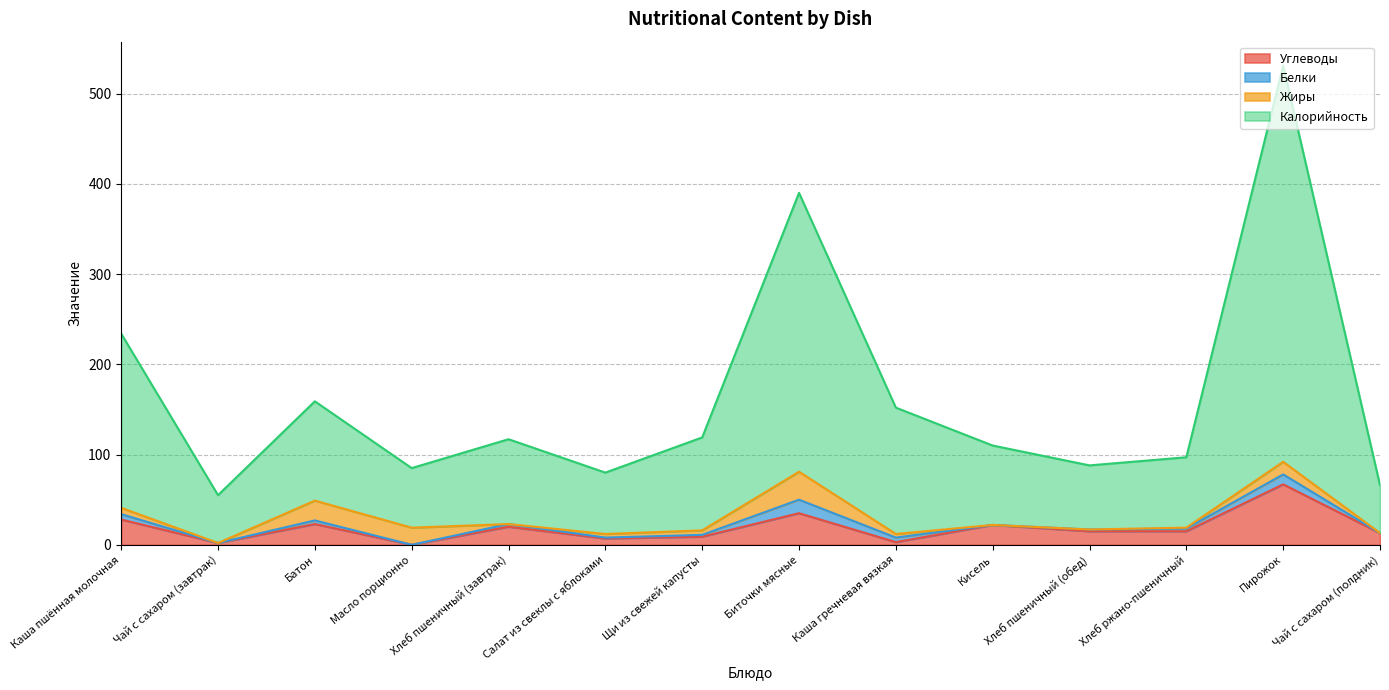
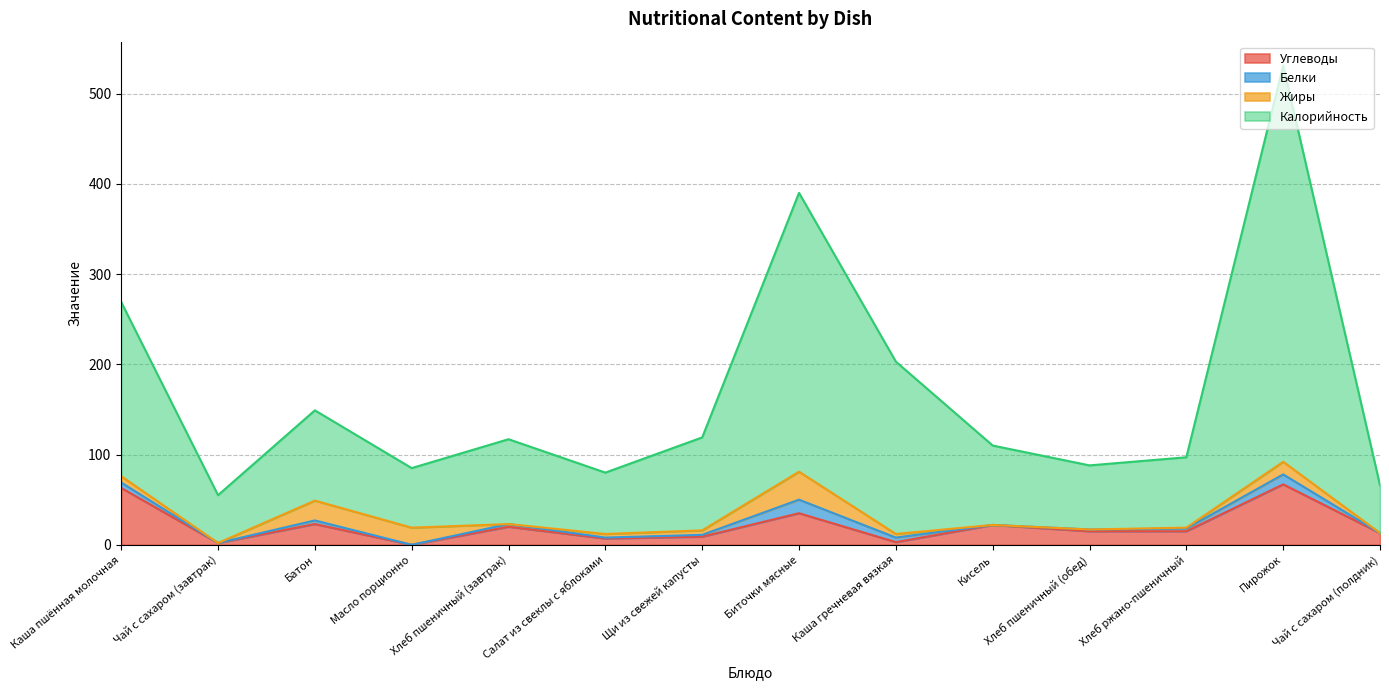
  {
    "Углеводы": {
-     "Каша пшённая молочная": 30,
+     "Каша пшённая молочная": 60,
      "Батон": 20,
      "Хлеб пшеничный (завтрак)": 20,
      "Биточки мясные": 40,
      "Каша гречневая вязкая": 0,
      "Хлеб ржано-пшеничный": 20,
      "Пирожок": 70
    },
    "Белки": {
      "Каша пшённая молочная": 10,
      "Батон": 0,
      "Биточки мясные": 20,
      "Каша гречневая вязкая": 10,
      "Пирожок": 10
    },
    "Жиры": {
      "Каша пшённая молочная": 10,
      "Батон": 20,
      "Масло порционно": 20,
      "Салат из свеклы с яблоками": 0,
      "Щи из свежей капусты": 10,
      "Биточки мясные": 30,
      "Каша гречневая вязкая": 0,
      "Пирожок": 10
    },
    "Калорийность": {
      "Каша пшённая молочная": 190,
      "Чай с сахаром (завтрак)": 50,
-     "Батон": 110,
+     "Батон": 100,
      "Масло порционно": 70,
      "Хлеб пшеничный (завтрак)": 90,
      "Салат из свеклы с яблоками": 70,
      "Щи из свежей капусты": 100,
      "Биточки мясные": 310,
-     "Каша гречневая вязкая": 140,
+     "Каша гречневая вязкая": 190,
      "Кисель": 90,
      "Хлеб пшеничный (обед)": 70,
      "Хлеб ржано-пшеничный": 80,
      "Чай с сахаром (полдник)": 50
    }
  }
